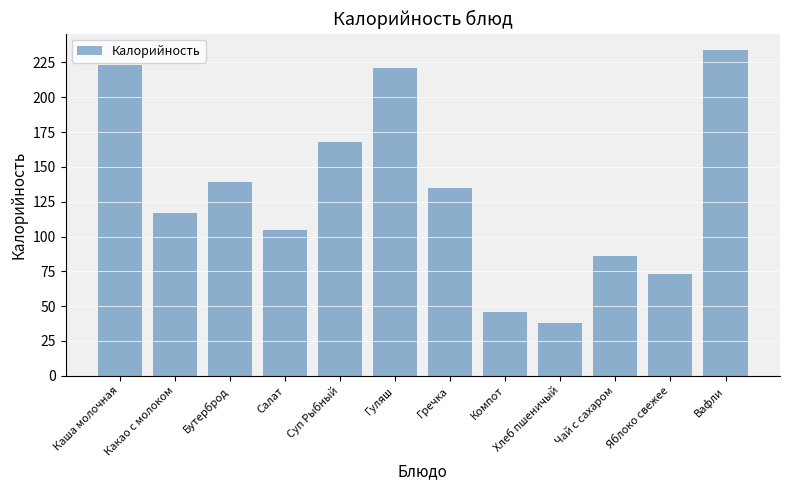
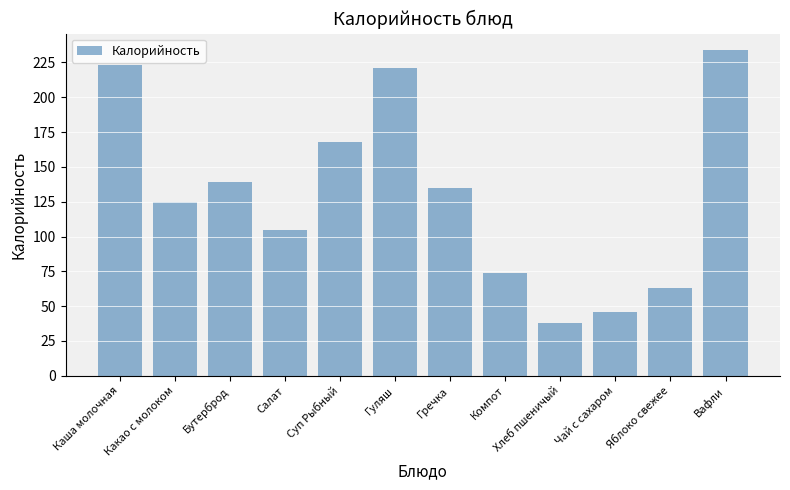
  {
    "Каша молочная": 223,
-   "Какао с молоком": 117,
+   "Какао с молоком": 125,
    "Бутерброд": 139,
    "Салат": 105,
    "Суп Рыбный": 168,
    "Гуляш": 221,
    "Гречка": 135,
-   "Компот": 46,
+   "Компот": 74,
    "Хлеб пшеничый": 38,
-   "Чай с сахаром": 86,
-   "Яблоко свежее": 73,
+   "Чай с сахаром": 46,
+   "Яблоко свежее": 63,
    "Вафли": 234
  }
